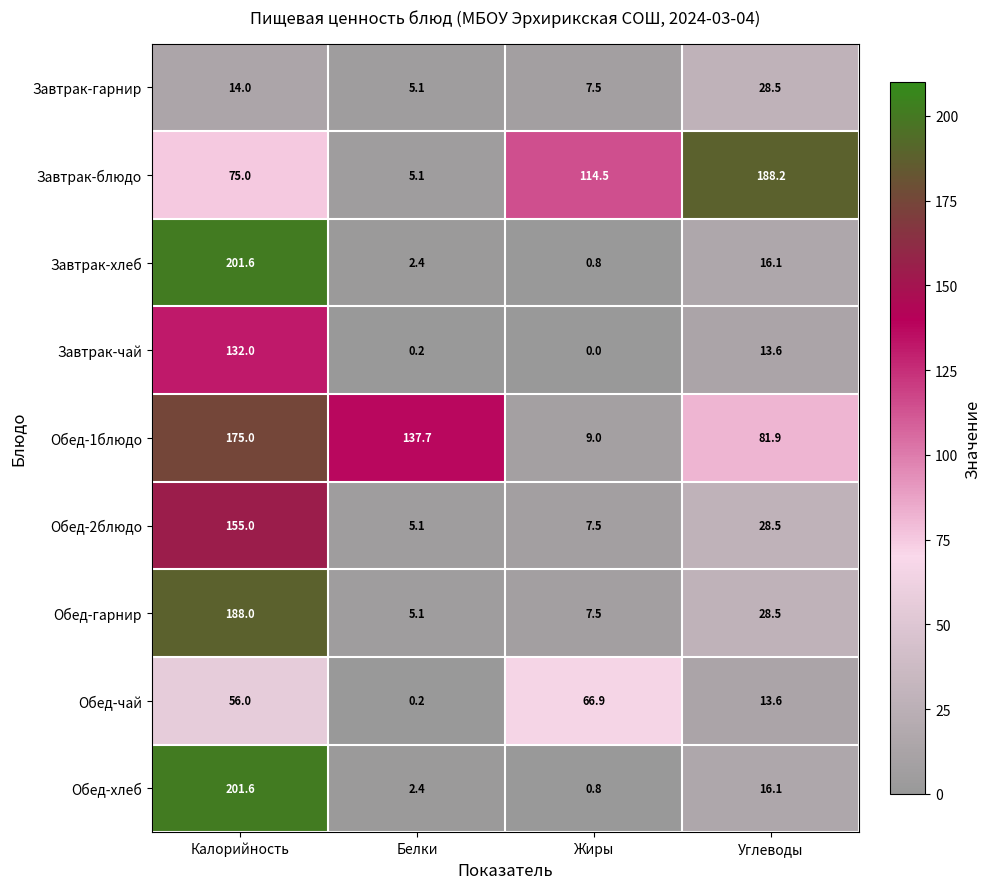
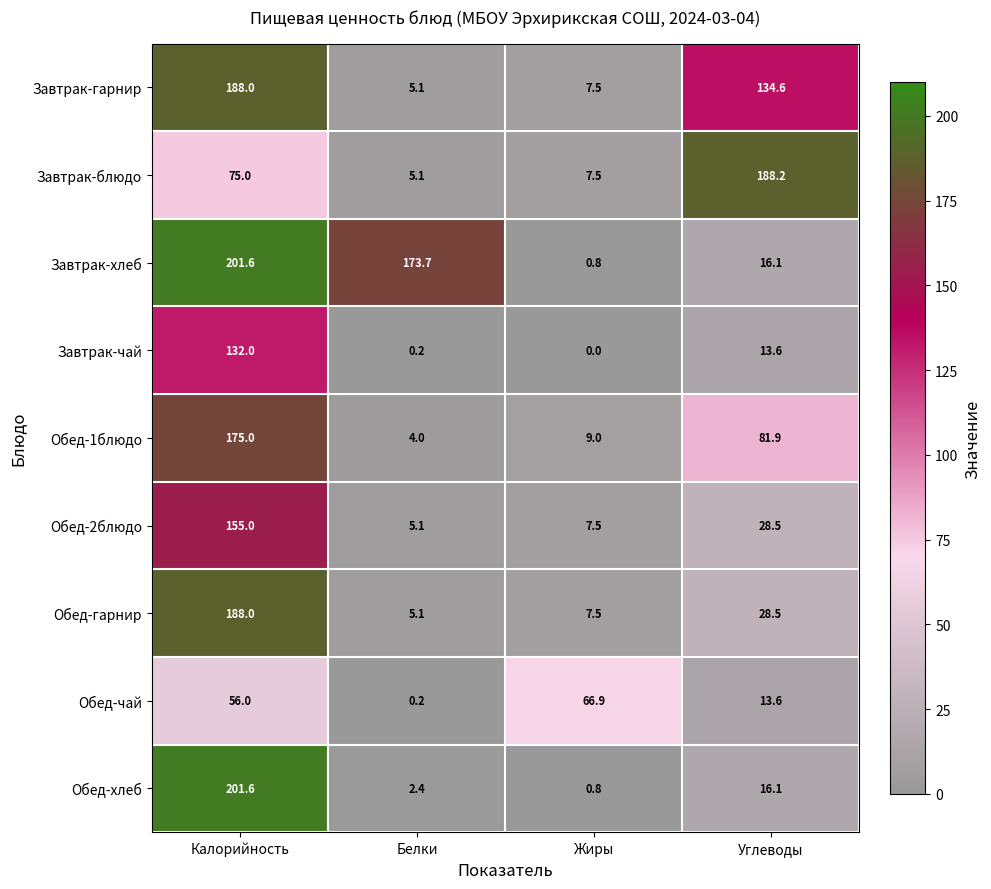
  {
    "Завтрак-гарнир": {
-     "Калорийность": 14.0,
+     "Калорийность": 188.0,
      "Белки": 5.1,
      "Жиры": 7.5,
-     "Углеводы": 28.5
+     "Углеводы": 134.6
    },
    "Завтрак-блюдо": {
      "Калорийность": 75.0,
      "Белки": 5.1,
-     "Жиры": 114.5,
+     "Жиры": 7.5,
      "Углеводы": 188.2
    },
    "Завтрак-хлеб": {
      "Калорийность": 201.6,
-     "Белки": 2.4,
+     "Белки": 173.7,
      "Жиры": 0.8,
      "Углеводы": 16.1
    },
    "Завтрак-чай": {
      "Калорийность": 132.0,
      "Белки": 0.2,
      "Жиры": 0.0,
      "Углеводы": 13.6
    },
    "Обед-1блюдо": {
      "Калорийность": 175.0,
-     "Белки": 137.7,
+     "Белки": 4.0,
      "Жиры": 9.0,
      "Углеводы": 81.9
    },
    "Обед-2блюдо": {
      "Калорийность": 155.0,
      "Белки": 5.1,
      "Жиры": 7.5,
      "Углеводы": 28.5
    },
    "Обед-гарнир": {
      "Калорийность": 188.0,
      "Белки": 5.1,
      "Жиры": 7.5,
      "Углеводы": 28.5
    },
    "Обед-чай": {
      "Калорийность": 56.0,
      "Белки": 0.2,
      "Жиры": 66.9,
      "Углеводы": 13.6
    },
    "Обед-хлеб": {
      "Калорийность": 201.6,
      "Белки": 2.4,
      "Жиры": 0.8,
      "Углеводы": 16.1
    }
  }
